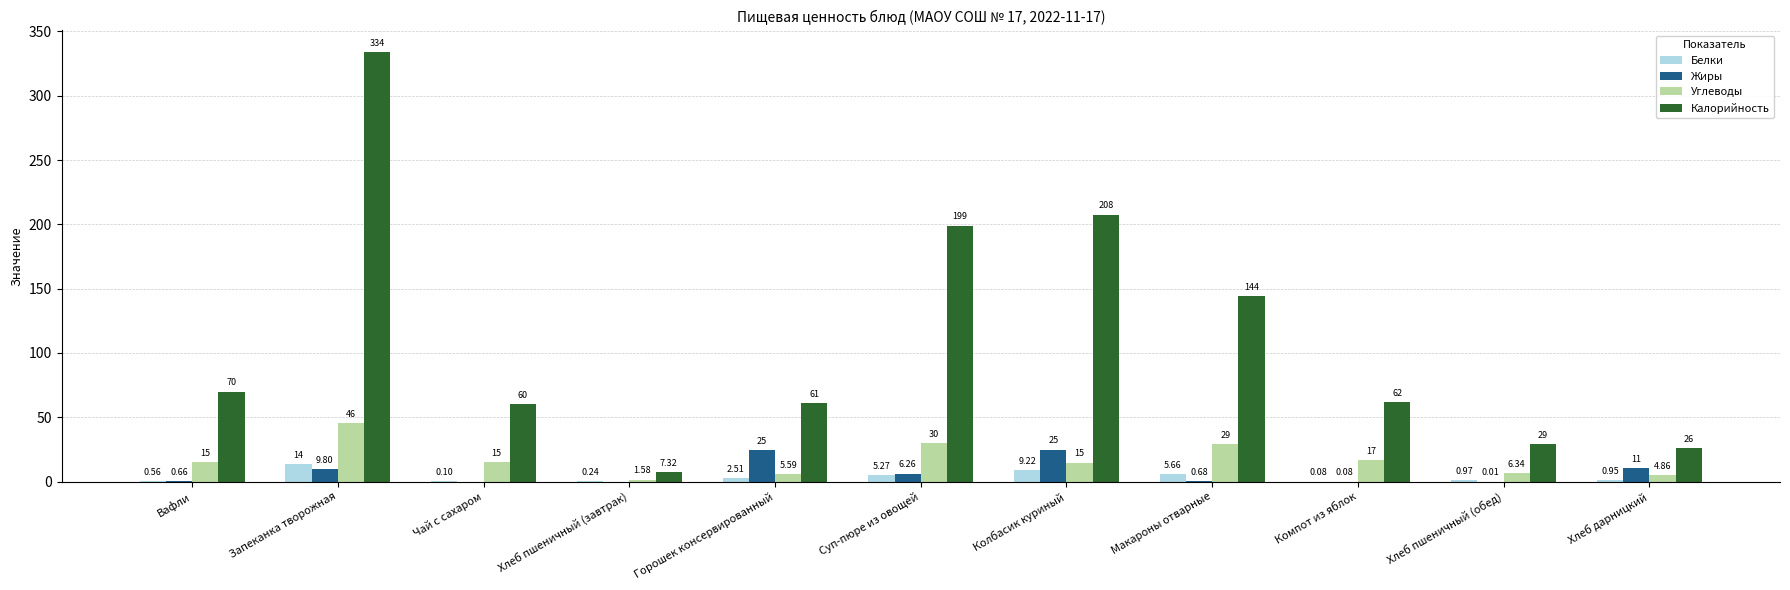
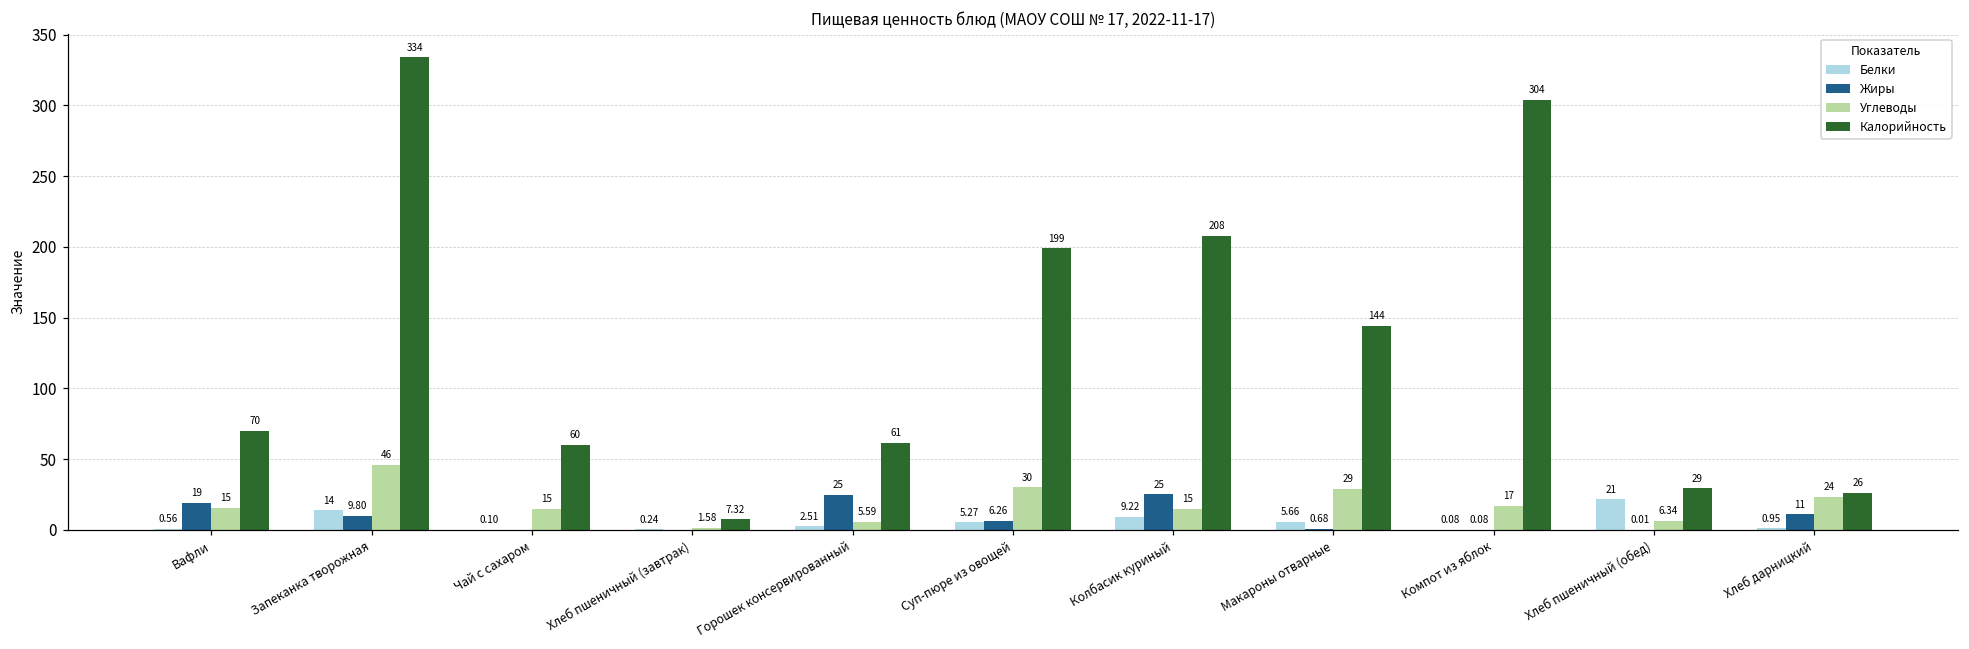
  {
    "Белки": {
      "Вафли": 0.56,
      "Запеканка творожная": 14,
      "Чай с сахаром": 0.10,
      "Хлеб пшеничный (завтрак)": 0.24,
      "Горошек консервированный": 2.51,
      "Суп-пюре из овощей": 5.27,
      "Колбасик куриный": 9.22,
      "Макароны отварные": 5.66,
      "Компот из яблок": 0.08,
-     "Хлеб пшеничный (обед)": 0.97,
+     "Хлеб пшеничный (обед)": 21,
      "Хлеб дарницкий": 0.95
    },
    "Жиры": {
-     "Вафли": 0.66,
+     "Вафли": 19,
      "Запеканка творожная": 9.80,
      "Горошек консервированный": 25,
      "Суп-пюре из овощей": 6.26,
      "Колбасик куриный": 25,
      "Макароны отварные": 0.68,
      "Компот из яблок": 0.08,
      "Хлеб пшеничный (обед)": 0.01,
      "Хлеб дарницкий": 11
    },
    "Углеводы": {
      "Вафли": 15,
      "Запеканка творожная": 46,
      "Чай с сахаром": 15,
      "Хлеб пшеничный (завтрак)": 1.58,
      "Горошек консервированный": 5.59,
      "Суп-пюре из овощей": 30,
      "Колбасик куриный": 15,
      "Макароны отварные": 29,
      "Компот из яблок": 17,
      "Хлеб пшеничный (обед)": 6.34,
-     "Хлеб дарницкий": 4.86
+     "Хлеб дарницкий": 24
    },
    "Калорийность": {
      "Вафли": 70,
      "Запеканка творожная": 334,
      "Чай с сахаром": 60,
      "Хлеб пшеничный (завтрак)": 7.32,
      "Горошек консервированный": 61,
      "Суп-пюре из овощей": 199,
      "Колбасик куриный": 208,
      "Макароны отварные": 144,
-     "Компот из яблок": 62,
+     "Компот из яблок": 304,
      "Хлеб пшеничный (обед)": 29,
      "Хлеб дарницкий": 26
    }
  }
